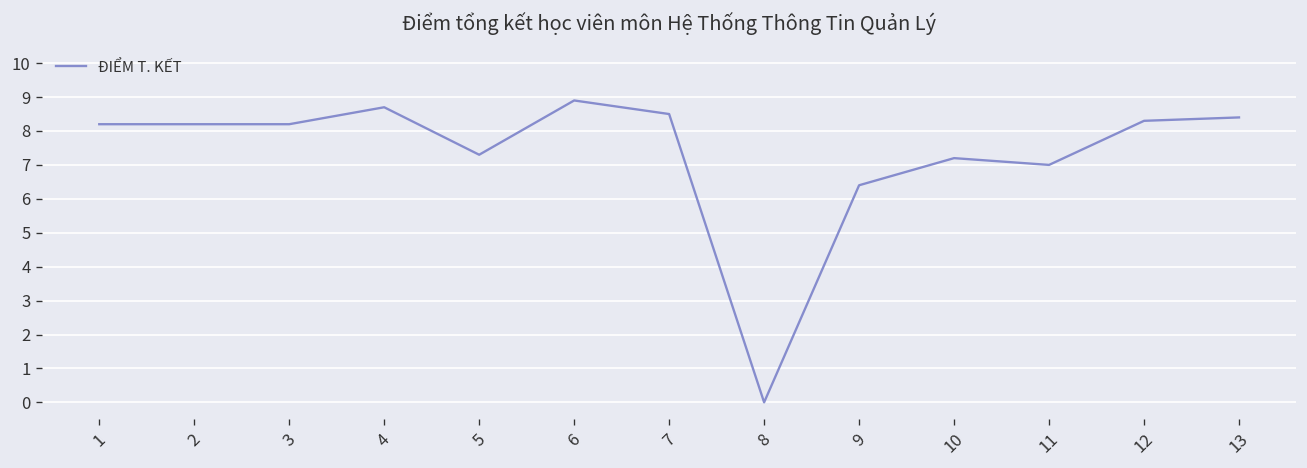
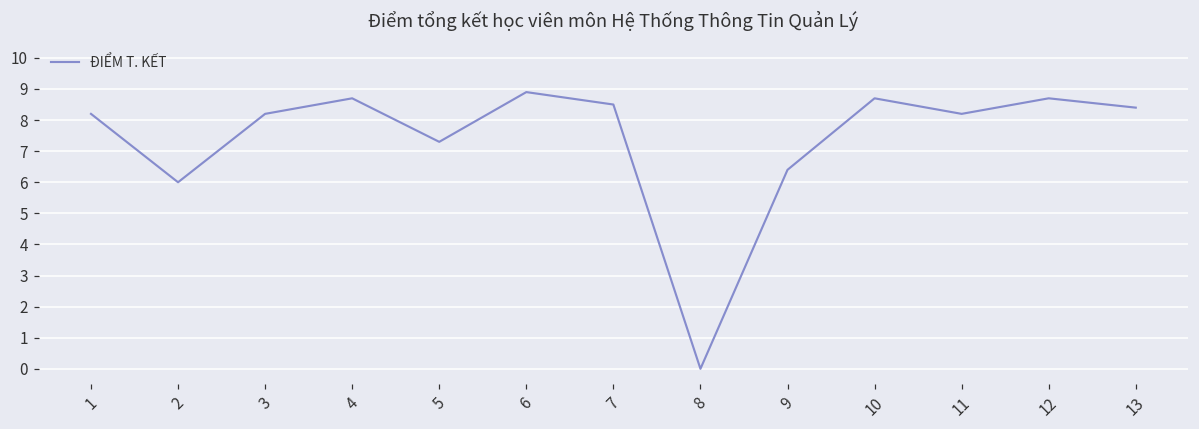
  {
    "1": 8.2,
-   "2": 8.2,
+   "2": 6.0,
    "3": 8.2,
    "4": 8.7,
    "5": 7.3,
    "6": 8.9,
    "7": 8.5,
    "8": 0.0,
    "9": 6.4,
-   "10": 7.2,
-   "11": 7.0,
-   "12": 8.3,
+   "10": 8.7,
+   "11": 8.2,
+   "12": 8.7,
    "13": 8.4
  }
